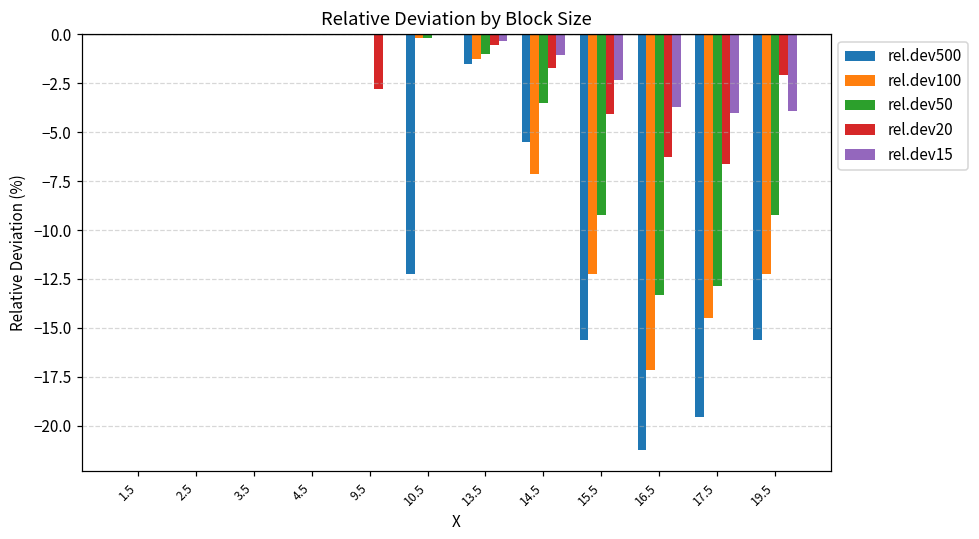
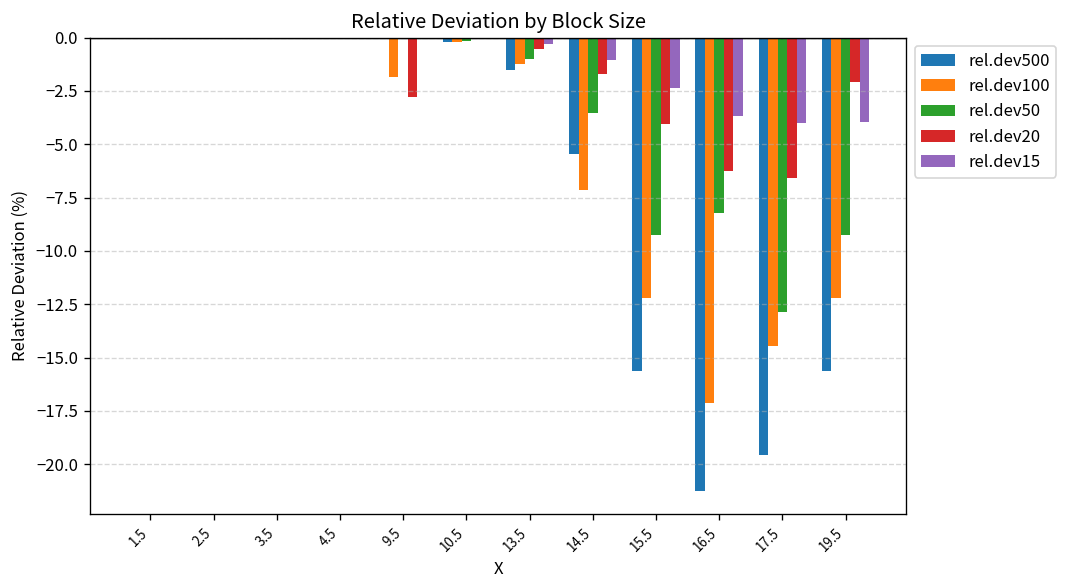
  {
    "rel.dev500": {
-     "10.5": -12.3,
+     "10.5": -0.2,
      "13.5": -1.5,
      "14.5": -5.5,
      "15.5": -15.6,
      "16.5": -21.3,
      "17.5": -19.6,
      "19.5": -15.6
    },
    "rel.dev100": {
-     "9.5": 0.0,
+     "9.5": -1.8,
      "10.5": -0.2,
      "13.5": -1.3,
      "14.5": -7.1,
      "15.5": -12.2,
      "16.5": -17.1,
      "17.5": -14.5,
      "19.5": -12.2
    },
    "rel.dev50": {
      "10.5": -0.2,
      "13.5": -1.0,
      "14.5": -3.5,
      "15.5": -9.2,
-     "16.5": -13.3,
+     "16.5": -8.2,
      "17.5": -12.8,
      "19.5": -9.2
    },
    "rel.dev20": {
      "2.5": 0.0,
      "9.5": -2.8,
      "13.5": -0.5,
      "14.5": -1.7,
      "15.5": -4.1,
      "16.5": -6.2,
      "17.5": -6.6,
      "19.5": -2.1
    },
    "rel.dev15": {
      "2.5": 0.0,
      "13.5": -0.3,
      "14.5": -1.0,
      "15.5": -2.3,
      "16.5": -3.7,
      "17.5": -4.0,
      "19.5": -3.9
    }
  }
